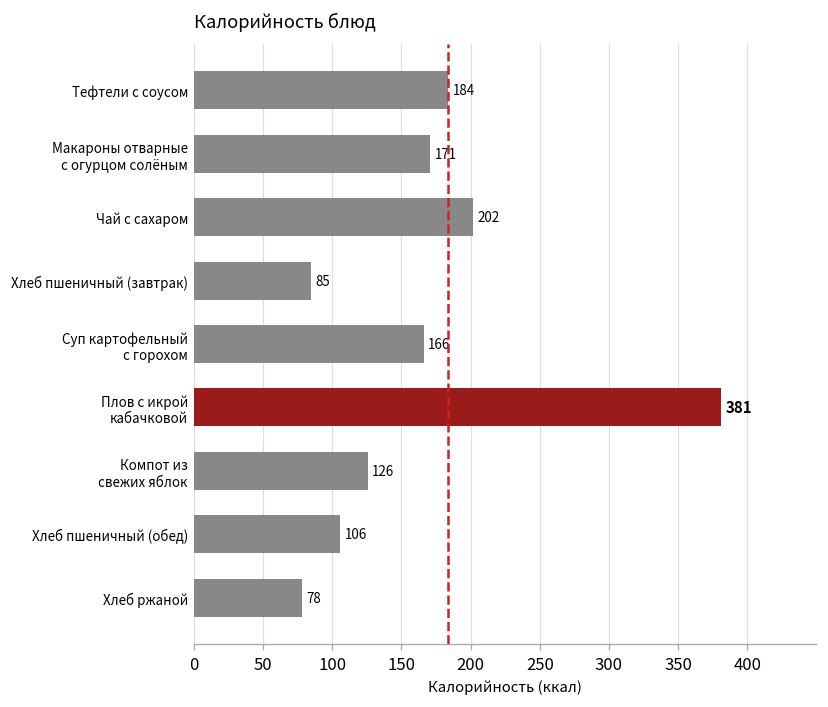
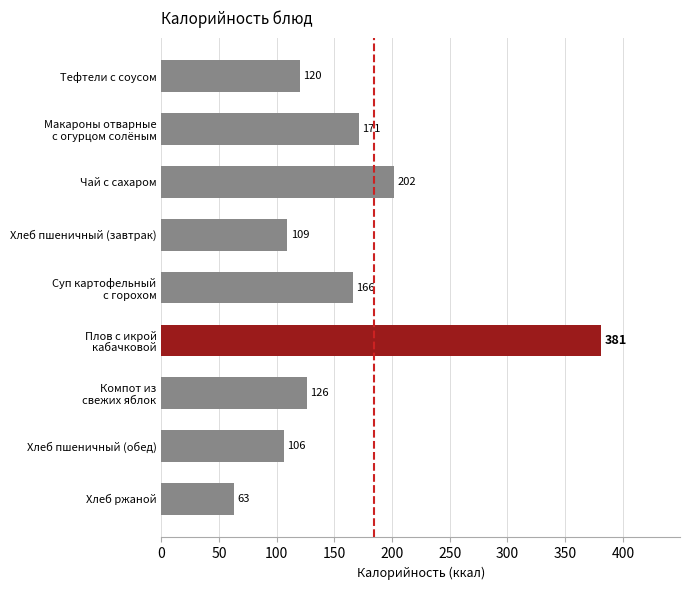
  {
-   "Тефтели с соусом": 184,
+   "Тефтели с соусом": 120,
    "Макароны отварные с огурцом солёным": 171,
    "Чай с сахаром": 202,
-   "Хлеб пшеничный (завтрак)": 85,
+   "Хлеб пшеничный (завтрак)": 109,
    "Суп картофельный с горохом": 166,
    "Плов с икрой кабачковой": 381,
    "Компот из свежих яблок": 126,
    "Хлеб пшеничный (обед)": 106,
-   "Хлеб ржаной": 78
+   "Хлеб ржаной": 63
  }
